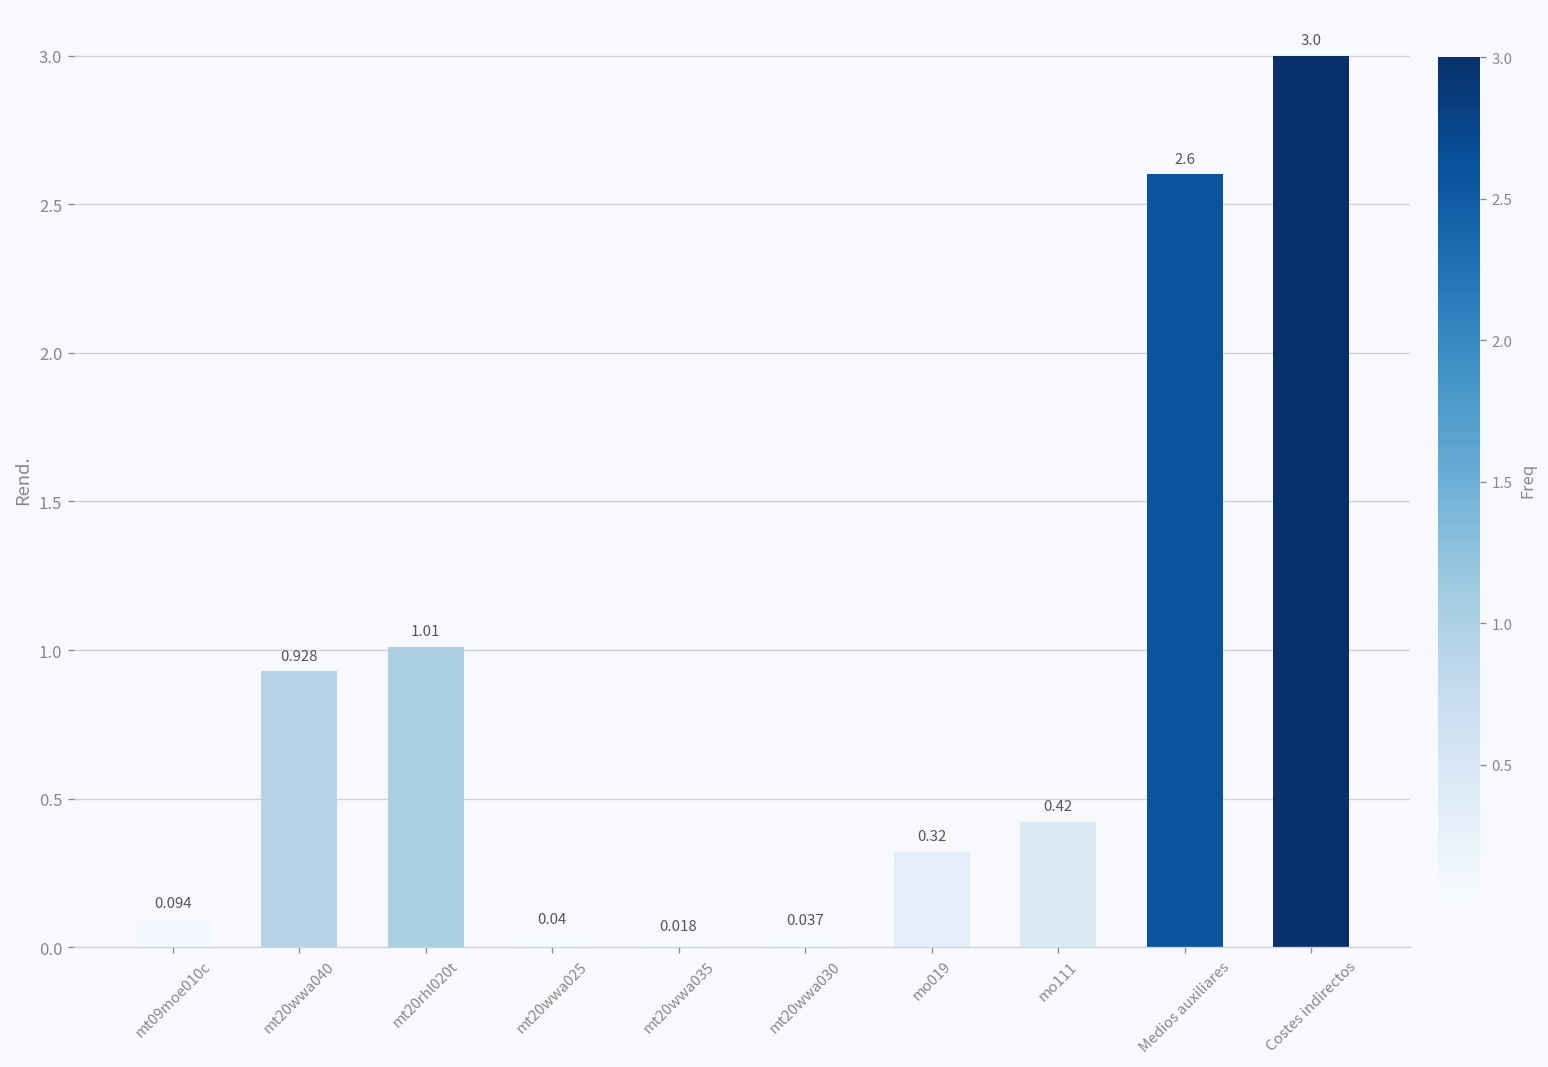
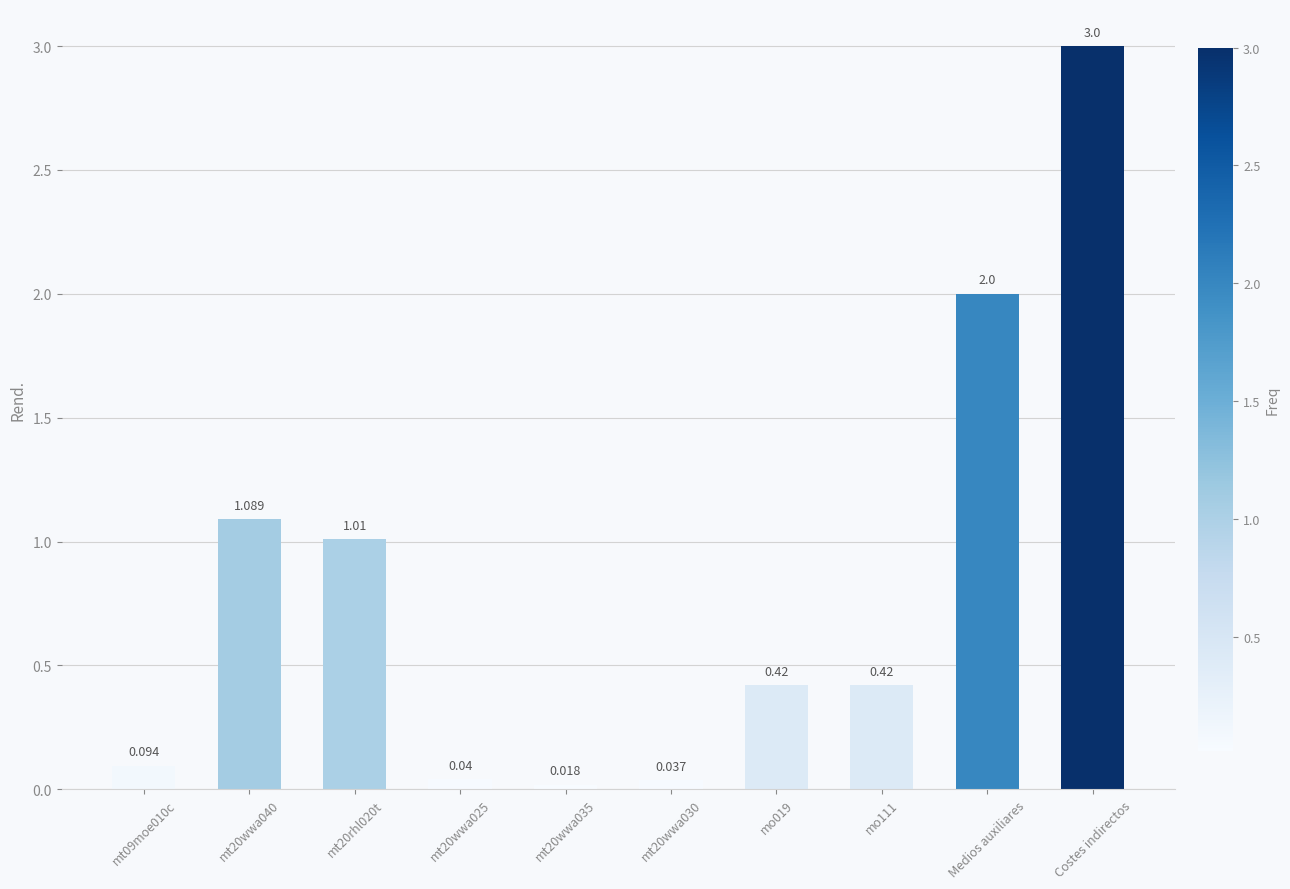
  {
    "mt09moe010c": 0.094,
-   "mt20wwa040": 0.928,
+   "mt20wwa040": 1.089,
    "mt20rhl020t": 1.01,
    "mt20wwa025": 0.04,
    "mt20wwa035": 0.018,
    "mt20wwa030": 0.037,
-   "mo019": 0.32,
+   "mo019": 0.42,
    "mo111": 0.42,
-   "Medios auxiliares": 2.6,
+   "Medios auxiliares": 2.0,
    "Costes indirectos": 3.0
  }
